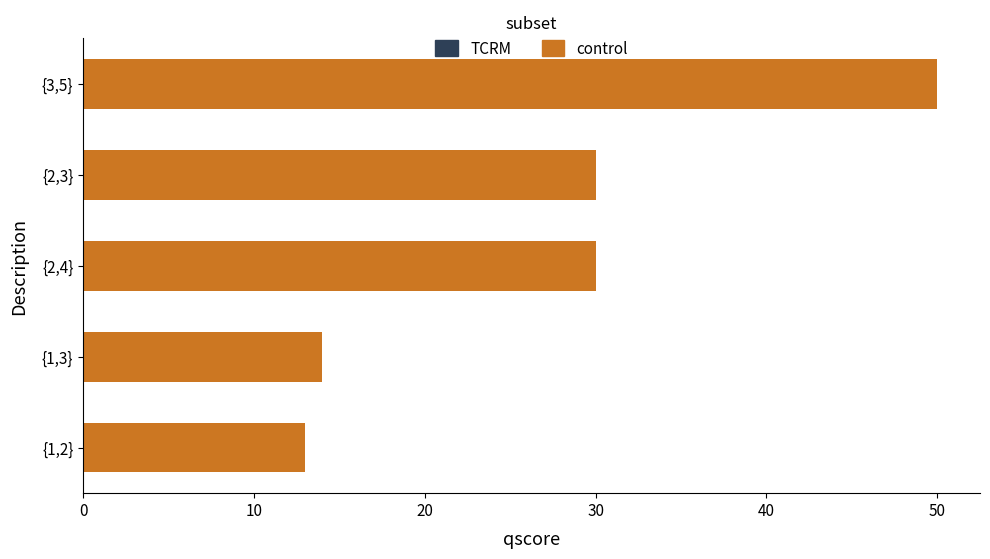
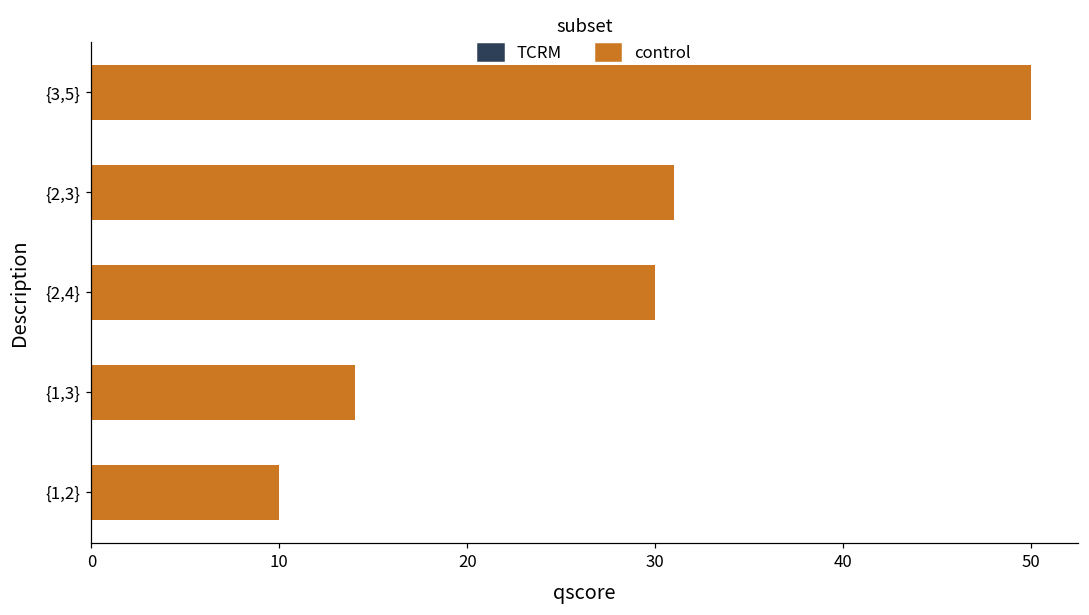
  {
    "{3,5}": 50,
-   "{2,3}": 30,
+   "{2,3}": 31,
    "{2,4}": 30,
    "{1,3}": 14,
-   "{1,2}": 13
+   "{1,2}": 10
  }
